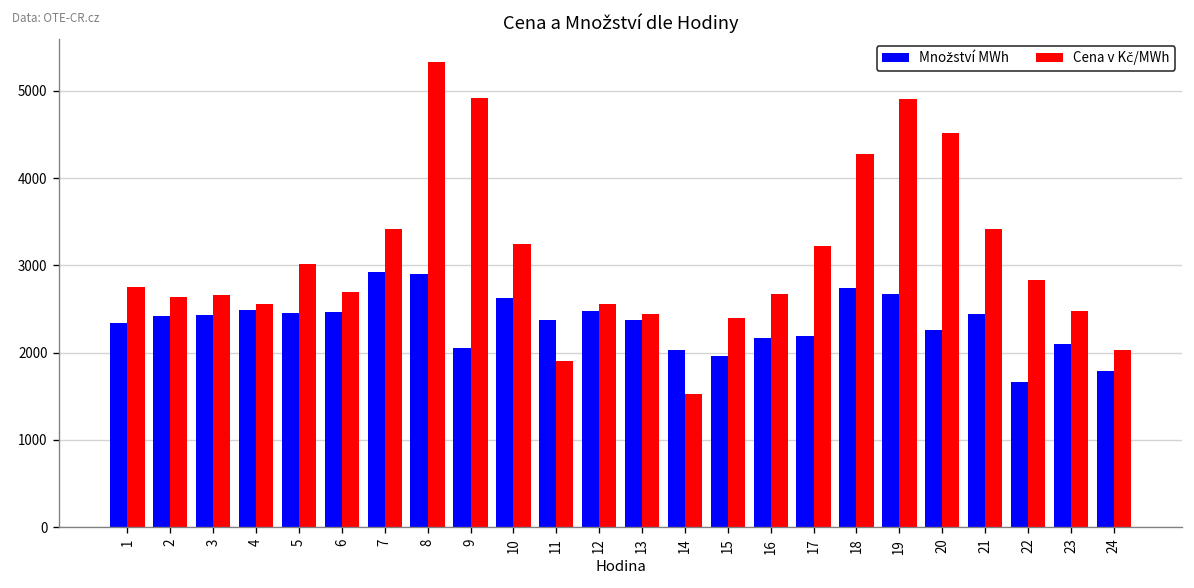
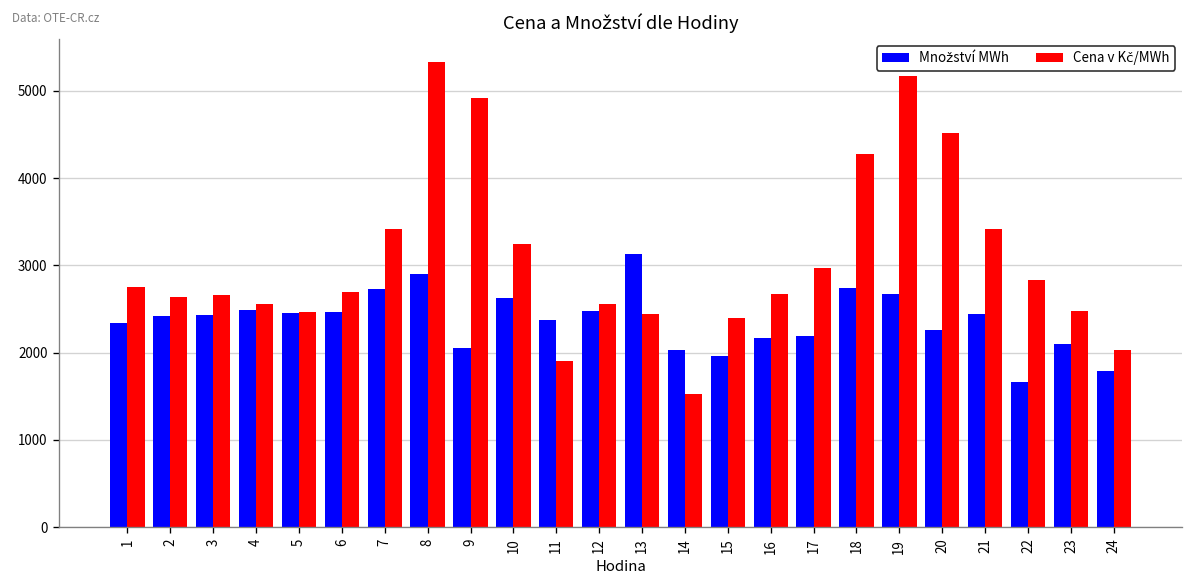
  {
    "Množství MWh": {
      "1": 2300,
      "2": 2400,
      "3": 2400,
      "4": 2500,
      "5": 2500,
      "6": 2500,
-     "7": 2900,
+     "7": 2700,
      "8": 2900,
      "9": 2100,
      "10": 2600,
      "11": 2400,
      "12": 2500,
-     "13": 2400,
+     "13": 3100,
      "14": 2000,
      "15": 2000,
      "16": 2200,
      "17": 2200,
      "18": 2700,
      "19": 2700,
      "20": 2300,
      "21": 2400,
      "22": 1700,
      "23": 2100,
      "24": 1800
    },
    "Cena v Kč/MWh": {
      "1": 2700,
      "2": 2600,
      "3": 2700,
      "4": 2600,
-     "5": 3000,
+     "5": 2500,
      "6": 2700,
      "7": 3400,
      "8": 5300,
      "9": 4900,
      "10": 3200,
      "11": 1900,
      "12": 2600,
      "13": 2400,
      "14": 1500,
      "15": 2400,
      "16": 2700,
-     "17": 3200,
+     "17": 3000,
      "18": 4300,
-     "19": 4900,
+     "19": 5200,
      "20": 4500,
      "21": 3400,
      "22": 2800,
      "23": 2500,
      "24": 2000
    }
  }
